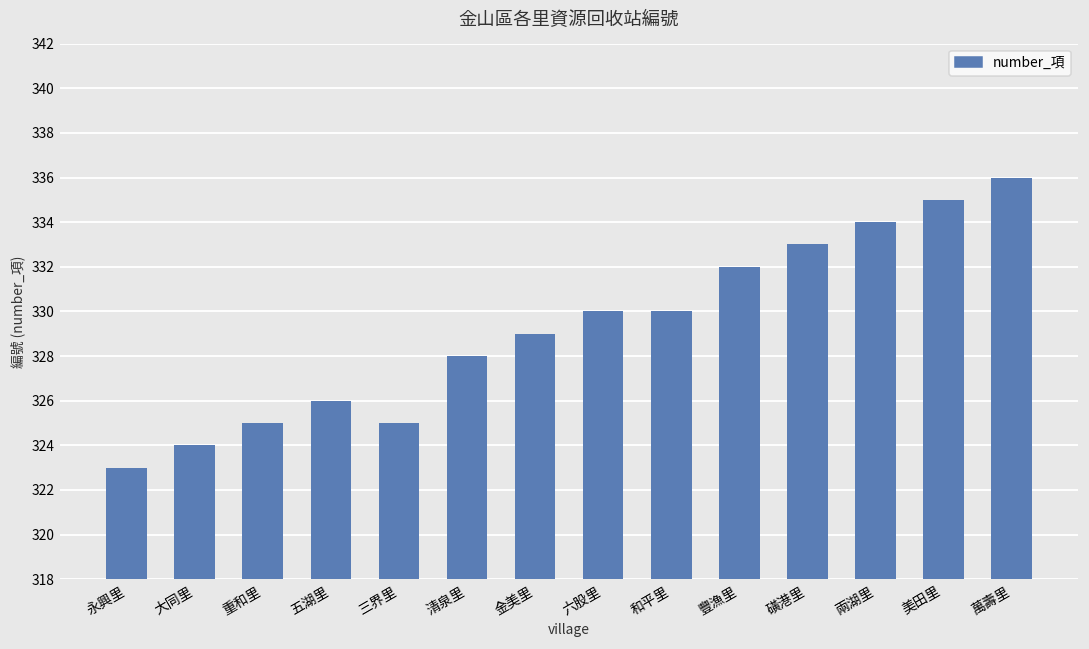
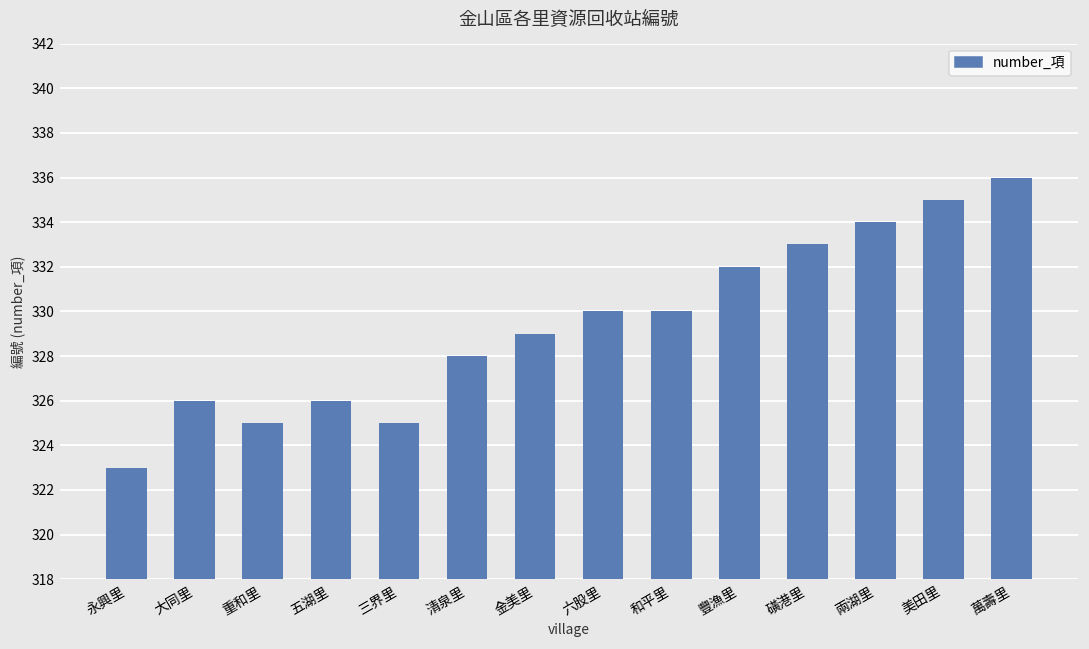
  {
    "永興里": 323,
-   "大同里": 324,
+   "大同里": 326,
    "重和里": 325,
    "五湖里": 326,
    "三界里": 325,
    "清泉里": 328,
    "金美里": 329,
    "六股里": 330,
    "和平里": 330,
    "豐漁里": 332,
    "磺港里": 333,
    "兩湖里": 334,
    "美田里": 335,
    "萬壽里": 336
  }
